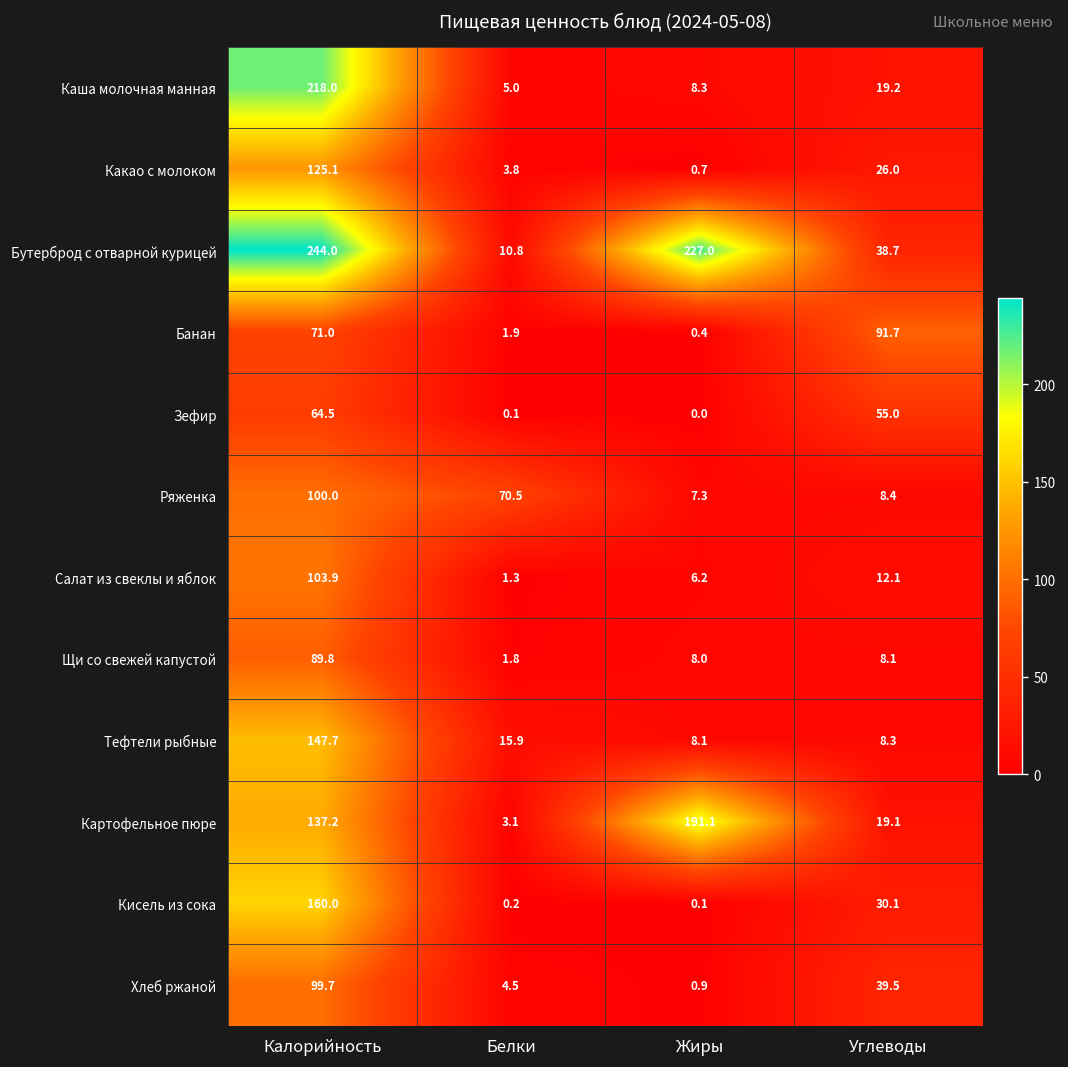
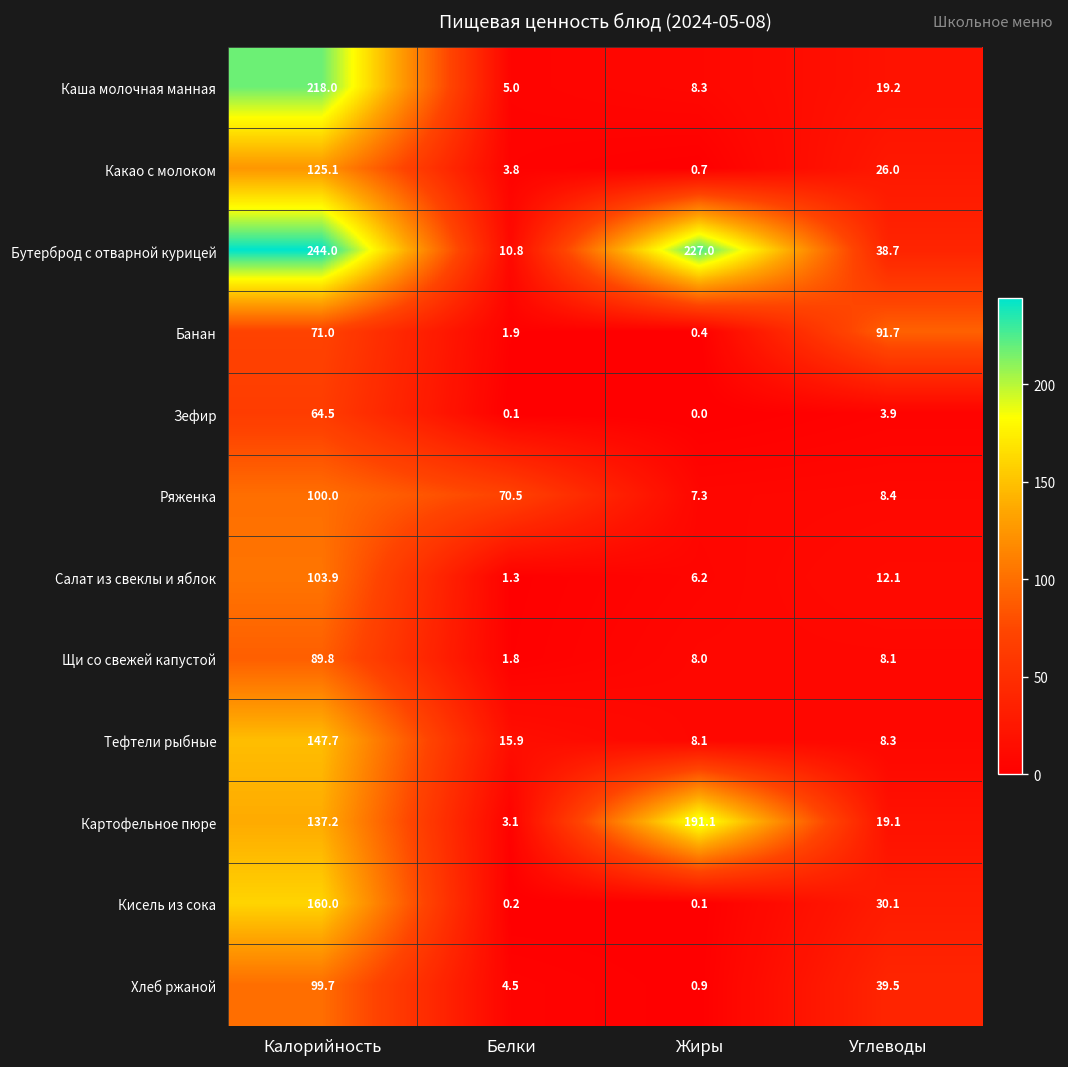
  {
    "Каша молочная манная": {
      "Калорийность": 218.0,
      "Белки": 5.0,
      "Жиры": 8.3,
      "Углеводы": 19.2
    },
    "Какао с молоком": {
      "Калорийность": 125.1,
      "Белки": 3.8,
      "Жиры": 0.7,
      "Углеводы": 26.0
    },
    "Бутерброд с отварной курицей": {
      "Калорийность": 244.0,
      "Белки": 10.8,
      "Жиры": 227.0,
      "Углеводы": 38.7
    },
    "Банан": {
      "Калорийность": 71.0,
      "Белки": 1.9,
      "Жиры": 0.4,
      "Углеводы": 91.7
    },
    "Зефир": {
      "Калорийность": 64.5,
      "Белки": 0.1,
      "Жиры": 0.0,
-     "Углеводы": 55.0
+     "Углеводы": 3.9
    },
    "Ряженка": {
      "Калорийность": 100.0,
      "Белки": 70.5,
      "Жиры": 7.3,
      "Углеводы": 8.4
    },
    "Салат из свеклы и яблок": {
      "Калорийность": 103.9,
      "Белки": 1.3,
      "Жиры": 6.2,
      "Углеводы": 12.1
    },
    "Щи со свежей капустой": {
      "Калорийность": 89.8,
      "Белки": 1.8,
      "Жиры": 8.0,
      "Углеводы": 8.1
    },
    "Тефтели рыбные": {
      "Калорийность": 147.7,
      "Белки": 15.9,
      "Жиры": 8.1,
      "Углеводы": 8.3
    },
    "Картофельное пюре": {
      "Калорийность": 137.2,
      "Белки": 3.1,
      "Жиры": 191.1,
      "Углеводы": 19.1
    },
    "Кисель из сока": {
      "Калорийность": 160.0,
      "Белки": 0.2,
      "Жиры": 0.1,
      "Углеводы": 30.1
    },
    "Хлеб ржаной": {
      "Калорийность": 99.7,
      "Белки": 4.5,
      "Жиры": 0.9,
      "Углеводы": 39.5
    }
  }
